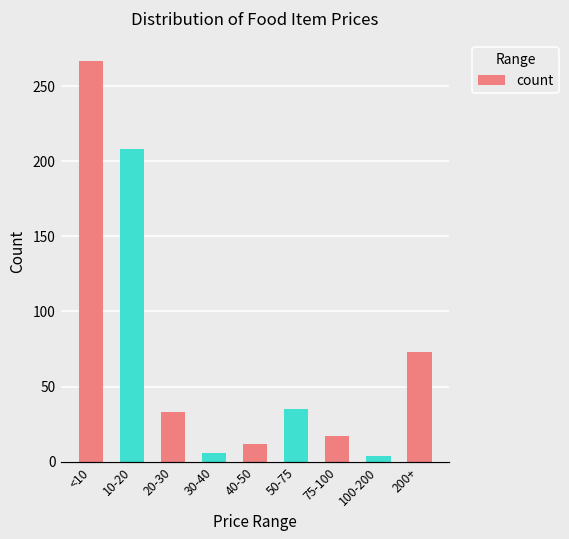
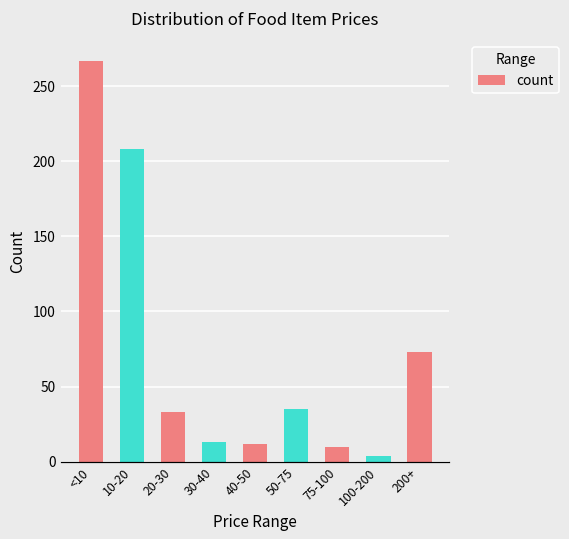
  {
    "<10": 267,
    "10-20": 208,
    "20-30": 33,
-   "30-40": 6,
+   "30-40": 13,
    "40-50": 12,
    "50-75": 35,
-   "75-100": 17,
+   "75-100": 10,
    "100-200": 4,
    "200+": 73
  }
